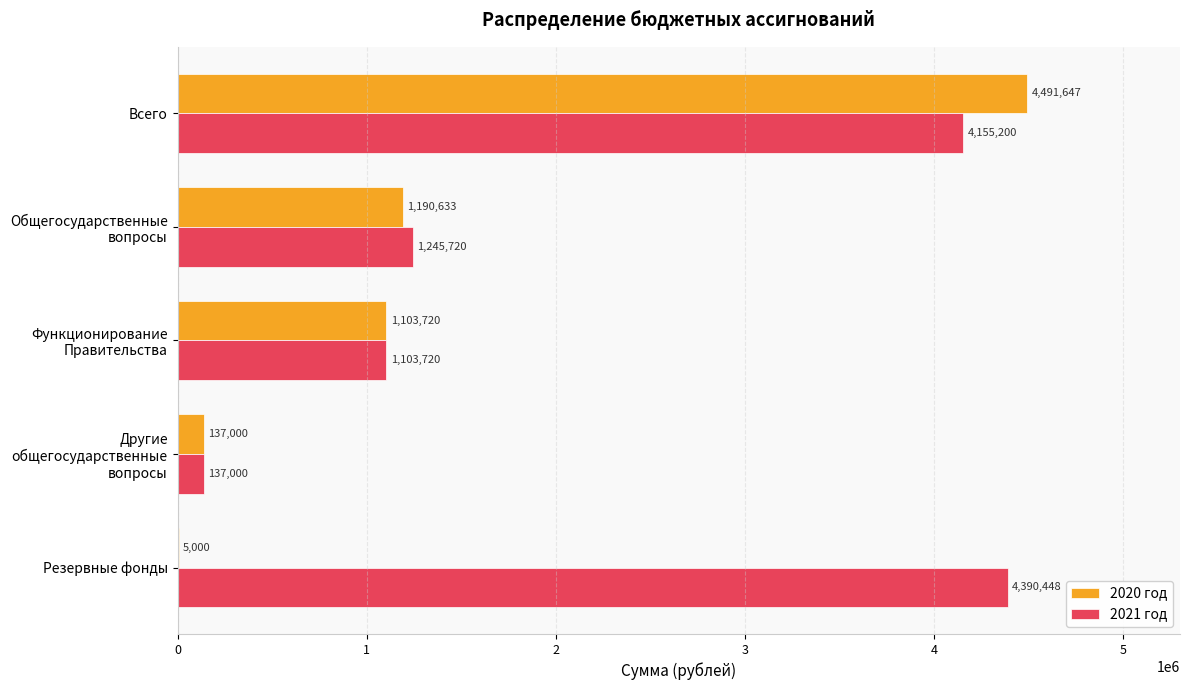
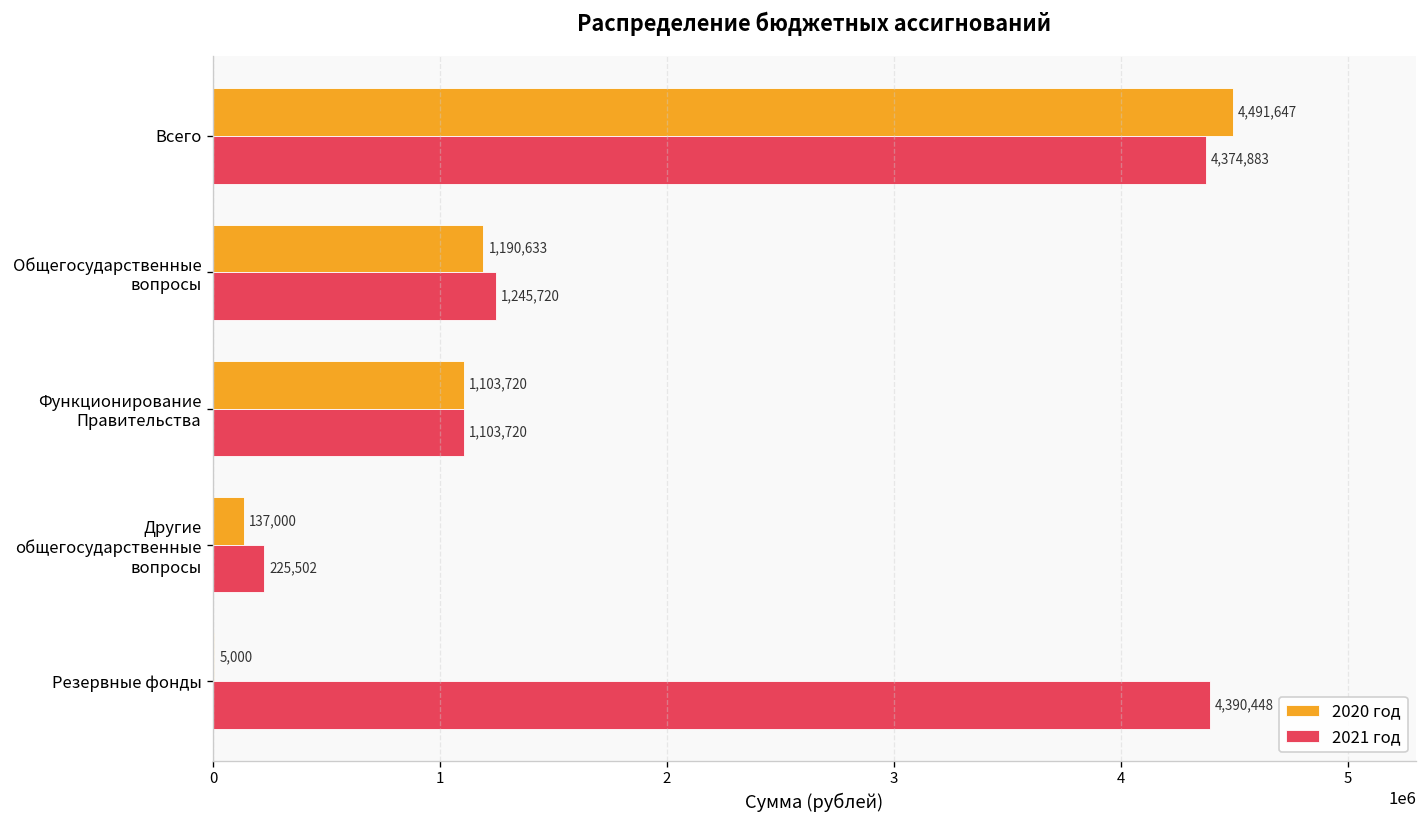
  {
    "2020 год": {
      "Всего": "4,491,647",
      "Общегосударственные вопросы": "1,190,633",
      "Функционирование Правительства": "1,103,720",
      "Другие общегосударственные вопросы": "137,000",
      "Резервные фонды": "5,000"
    },
    "2021 год": {
-     "Всего": "4,155,200",
+     "Всего": "4,374,883",
      "Общегосударственные вопросы": "1,245,720",
      "Функционирование Правительства": "1,103,720",
-     "Другие общегосударственные вопросы": "137,000",
+     "Другие общегосударственные вопросы": "225,502",
      "Резервные фонды": "4,390,448"
    }
  }
